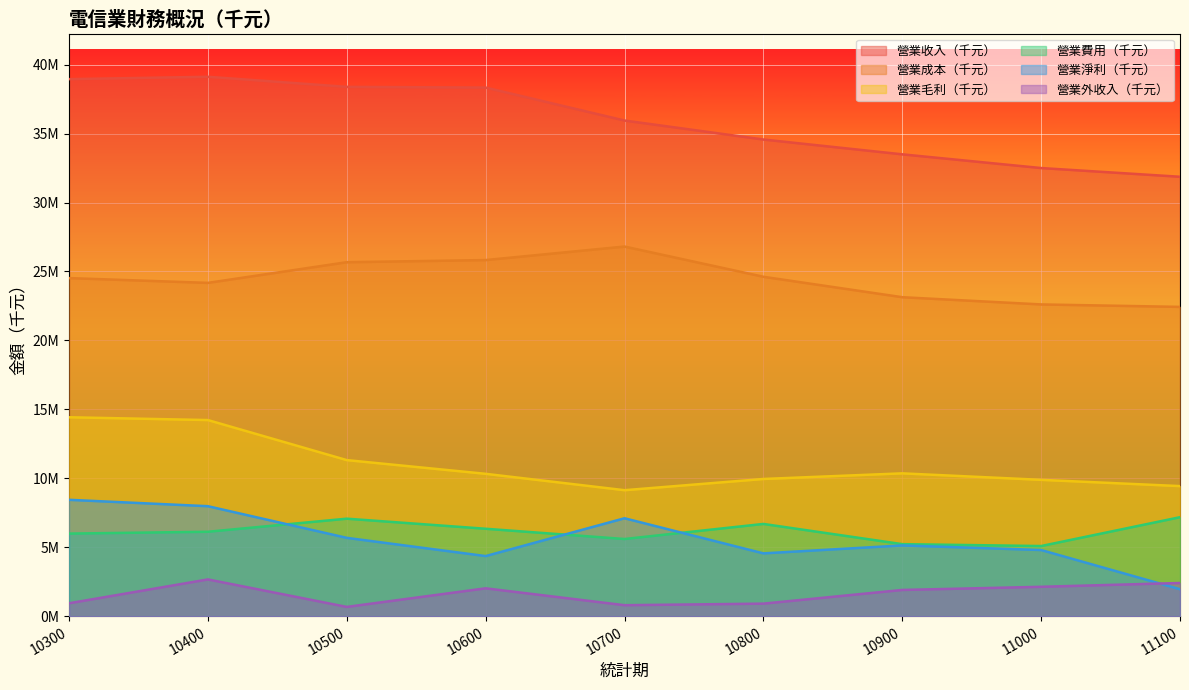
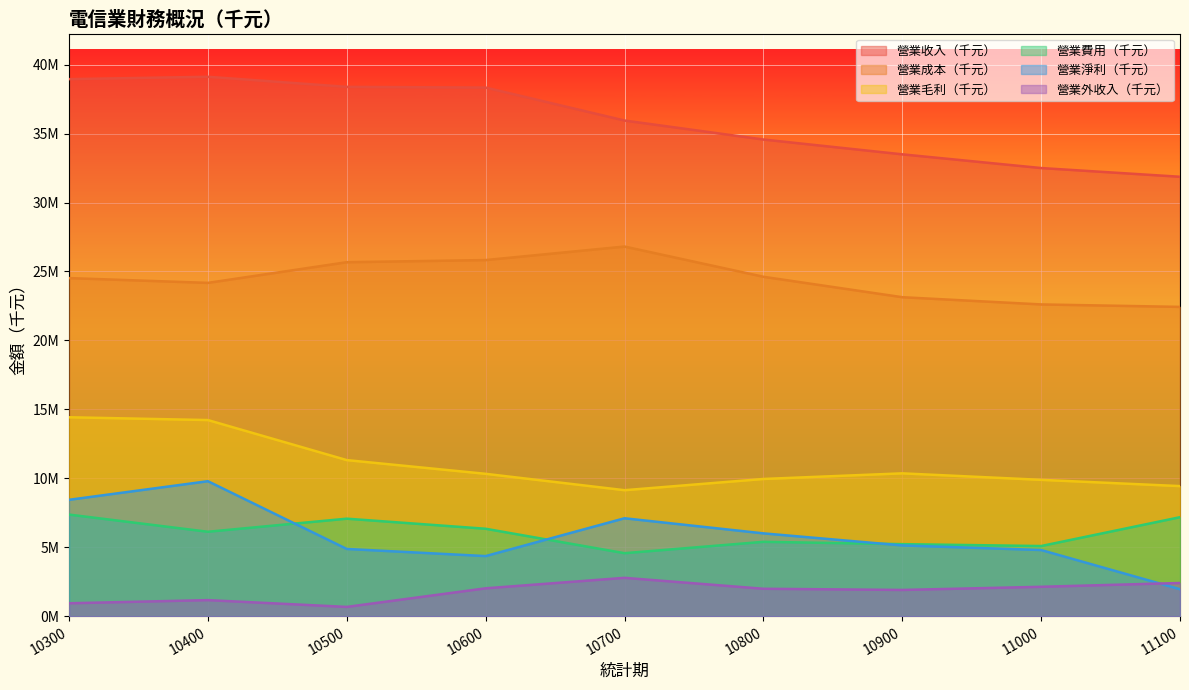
  {
    "營業費用（千元）": {
-     "10300": 6000000,
+     "10300": 7400000,
      "10400": 6100000,
      "10500": 7100000,
      "10600": 6300000,
-     "10700": 5600000,
-     "10800": 6700000,
+     "10700": 4600000,
+     "10800": 5400000,
      "11000": 5100000,
      "11100": 7200000
    },
    "營業淨利（千元）": {
      "10300": 8400000,
-     "10400": 8000000,
-     "10500": 5700000,
+     "10400": 9800000,
+     "10500": 4900000,
      "10600": 4400000,
      "10700": 7100000,
-     "10800": 4600000,
+     "10800": 6000000,
      "11000": 4800000,
      "11100": 2000000
    },
    "營業外收入（千元）": {
      "10300": 900000,
-     "10400": 2700000,
+     "10400": 1200000,
      "10500": 700000,
      "10600": 2000000,
-     "10700": 800000,
-     "10800": 900000,
+     "10700": 2800000,
+     "10800": 2000000,
      "10900": 1900000,
      "11000": 2100000,
      "11100": 2400000
    }
  }
